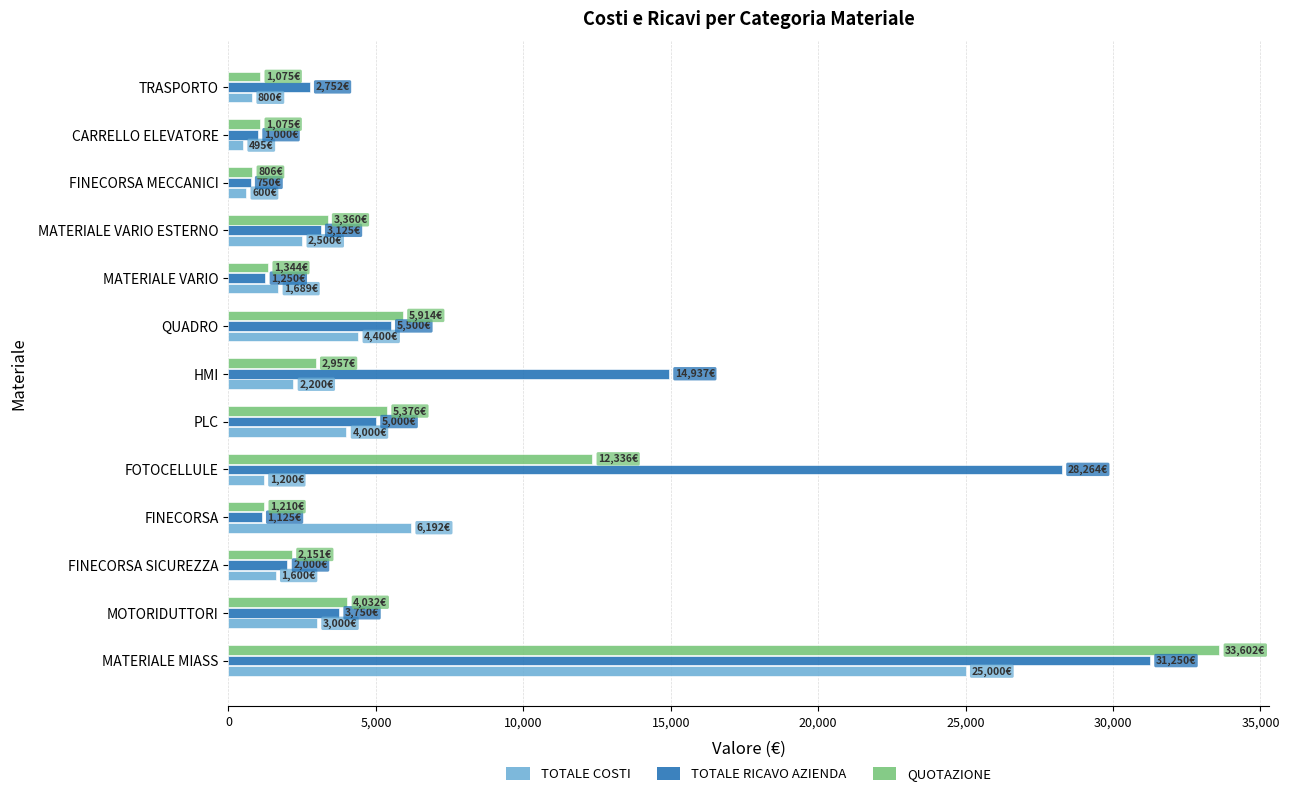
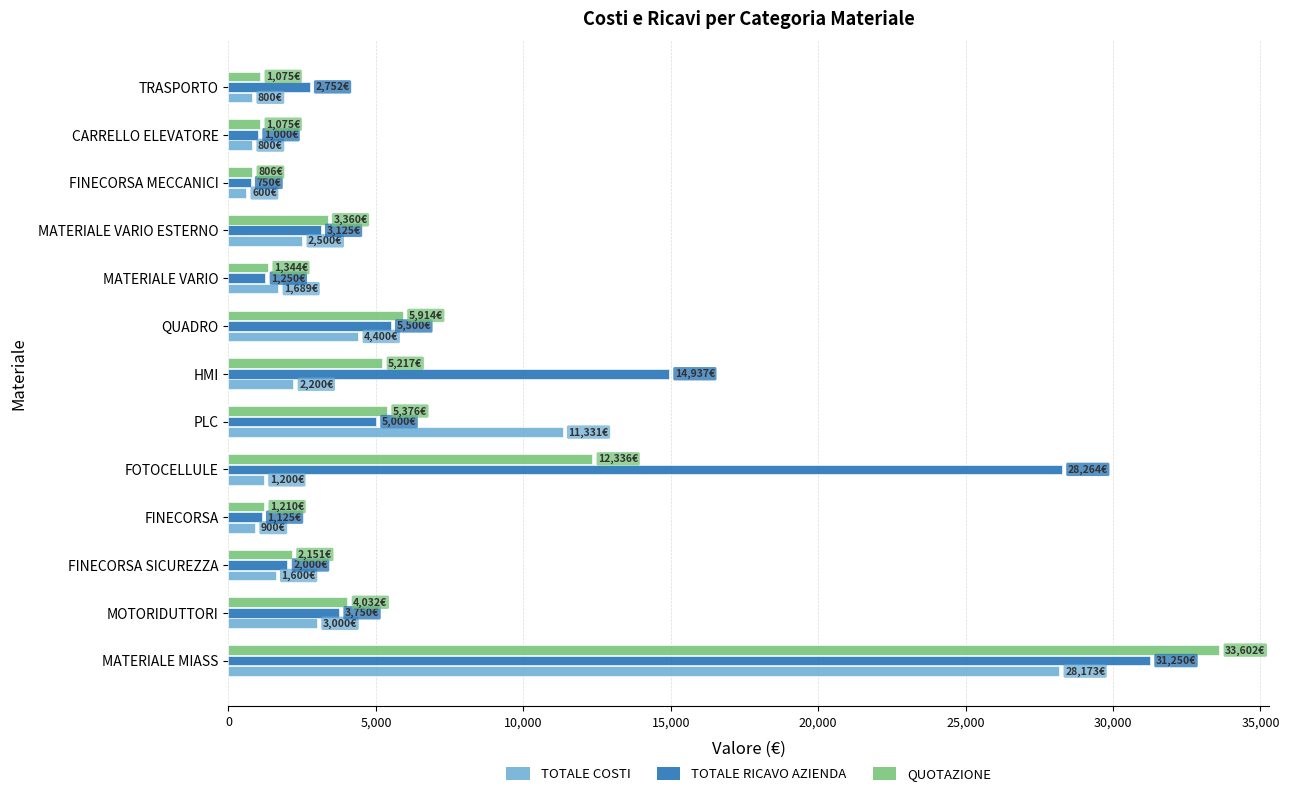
  {
    "TOTALE COSTI": {
-     "CARRELLO ELEVATORE": "495€",
-     "PLC": "4,000€",
-     "FINECORSA": "6,192€",
-     "MATERIALE MIASS": "25,000€"
+     "CARRELLO ELEVATORE": "800€",
+     "PLC": "11,331€",
+     "FINECORSA": "900€",
+     "MATERIALE MIASS": "28,173€"
    },
    "QUOTAZIONE": {
-     "HMI": "2,957€"
+     "HMI": "5,217€"
    }
  }
